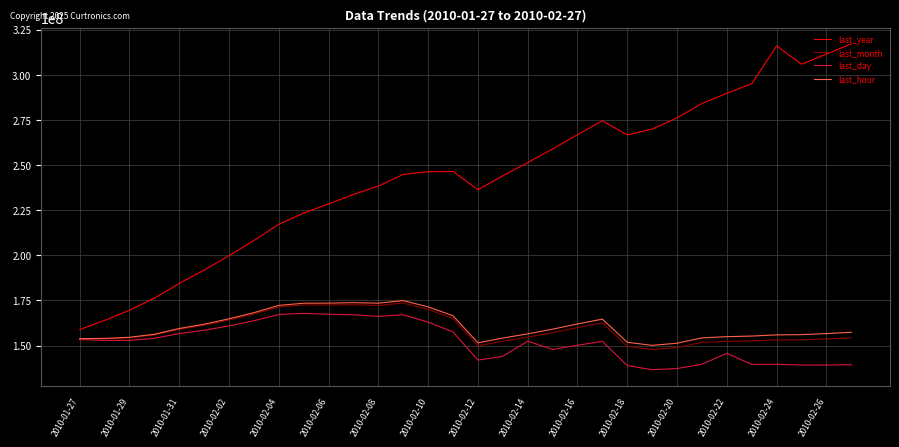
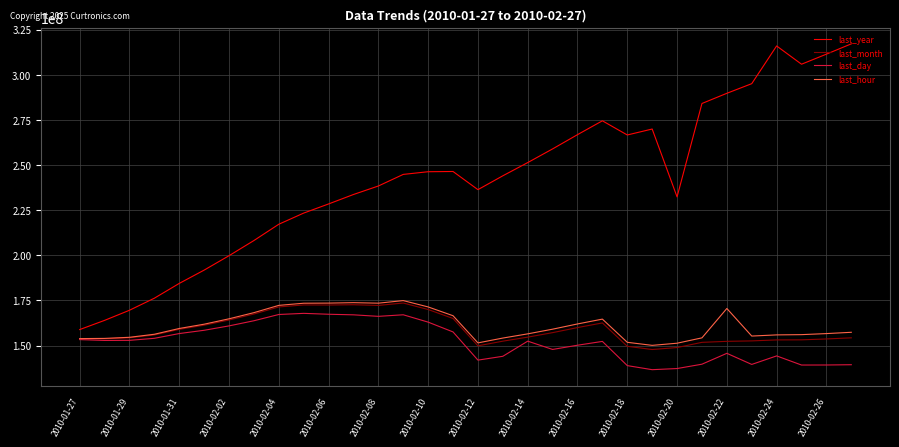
  {
    "last_year": {
      "2010-01-27": 159000000,
      "2010-01-29": 170000000,
      "2010-01-31": 184000000,
      "2010-02-02": 200000000,
      "2010-02-04": 217000000,
      "2010-02-06": 228000000,
      "2010-02-08": 238000000,
      "2010-02-10": 246000000,
      "2010-02-12": 236000000,
      "2010-02-14": 251000000,
      "2010-02-16": 267000000,
      "2010-02-18": 267000000,
-     "2010-02-20": 276000000,
+     "2010-02-20": 232000000,
      "2010-02-22": 290000000,
      "2010-02-24": 316000000
    },
    "last_month": {
      "2010-02-10": 170000000,
      "2010-02-12": 150000000,
      "2010-02-14": 155000000,
      "2010-02-16": 160000000,
      "2010-02-18": 150000000,
      "2010-02-20": 149000000,
      "2010-02-22": 152000000,
      "2010-02-24": 153000000,
      "2010-02-26": 154000000
    },
    "last_day": {
      "2010-01-31": 157000000,
      "2010-02-02": 161000000,
      "2010-02-04": 167000000,
      "2010-02-06": 167000000,
      "2010-02-08": 166000000,
      "2010-02-10": 163000000,
      "2010-02-12": 142000000,
      "2010-02-14": 152000000,
      "2010-02-16": 150000000,
      "2010-02-18": 139000000,
      "2010-02-20": 137000000,
      "2010-02-22": 146000000,
-     "2010-02-24": 140000000,
+     "2010-02-24": 144000000,
      "2010-02-26": 139000000
    },
    "last_hour": {
      "2010-02-10": 171000000,
      "2010-02-12": 151000000,
      "2010-02-14": 156000000,
      "2010-02-16": 162000000,
      "2010-02-18": 152000000,
      "2010-02-20": 151000000,
-     "2010-02-22": 155000000,
+     "2010-02-22": 171000000,
      "2010-02-24": 156000000,
      "2010-02-26": 157000000
    }
  }
